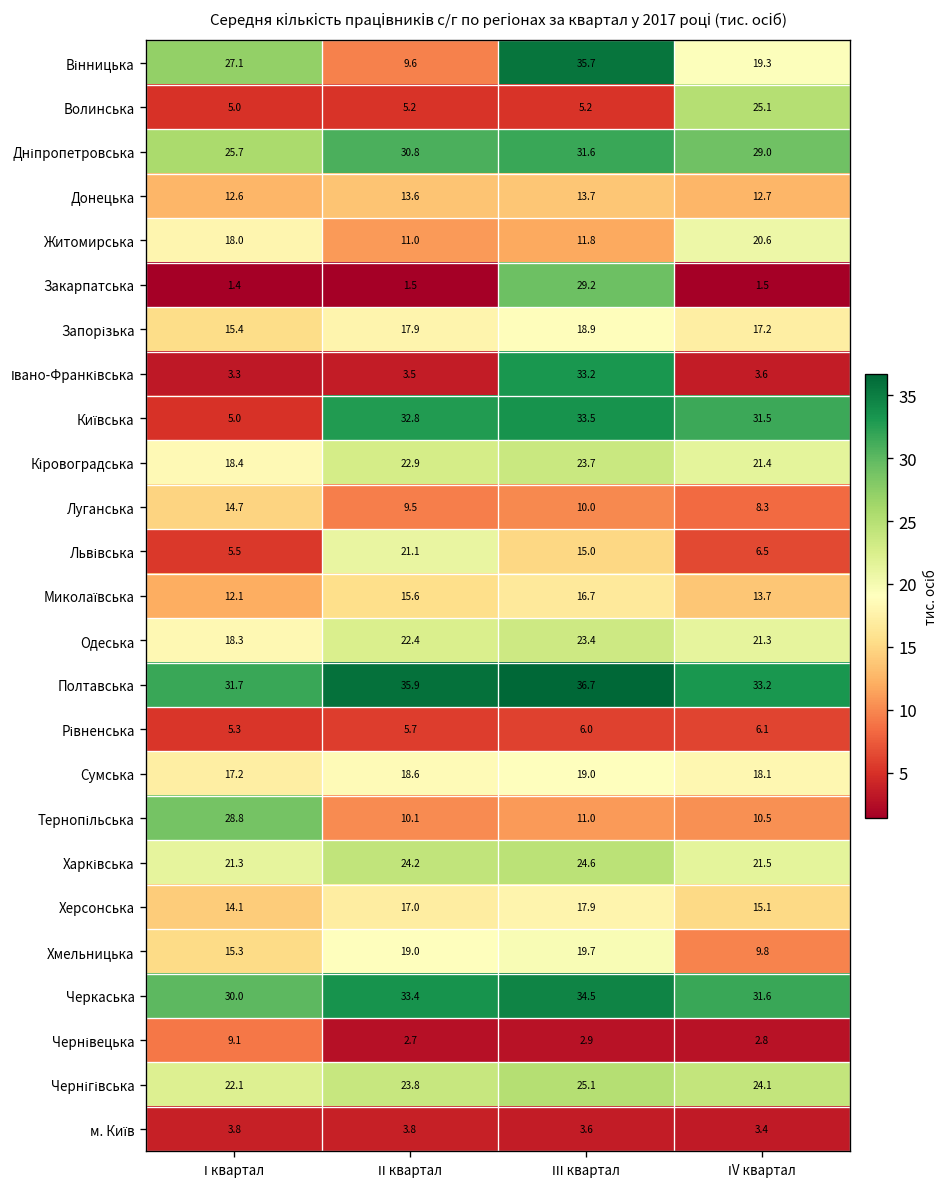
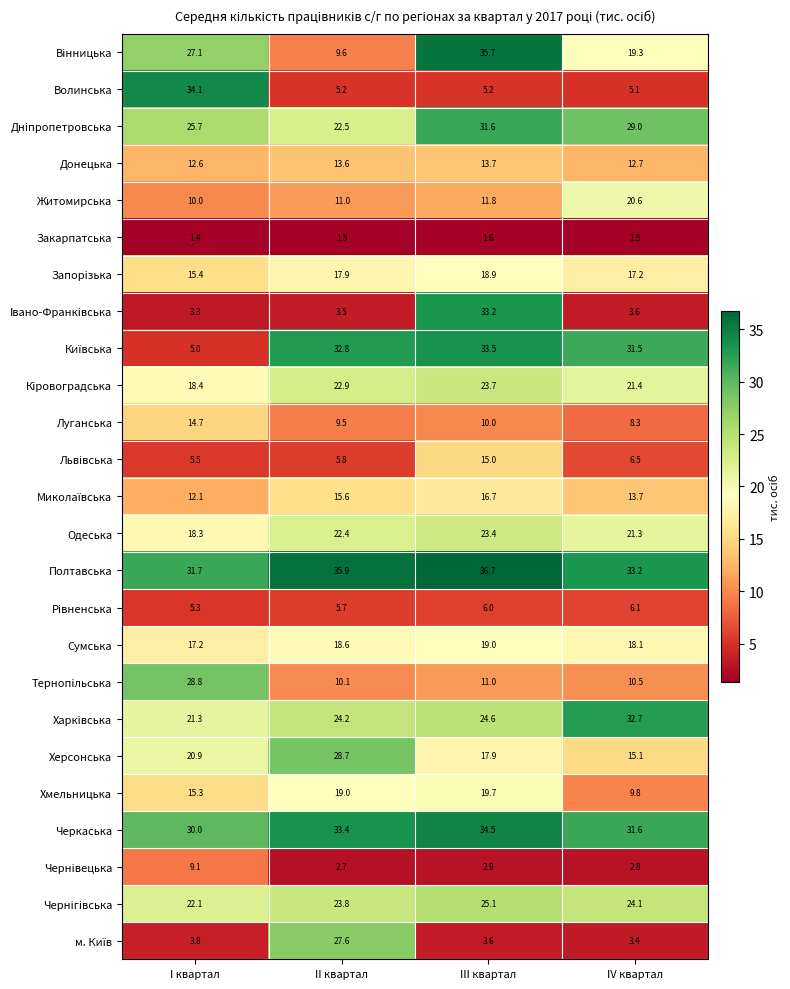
  {
    "Вінницька": {
      "І квартал": 27.1,
      "ІІ квартал": 9.6,
      "ІІІ квартал": 35.7,
      "ІV квартал": 19.3
    },
    "Волинська": {
-     "І квартал": 5.0,
+     "І квартал": 34.1,
      "ІІ квартал": 5.2,
      "ІІІ квартал": 5.2,
-     "ІV квартал": 25.1
+     "ІV квартал": 5.1
    },
    "Дніпропетровська": {
      "І квартал": 25.7,
-     "ІІ квартал": 30.8,
+     "ІІ квартал": 22.5,
      "ІІІ квартал": 31.6,
      "ІV квартал": 29.0
    },
    "Донецька": {
      "І квартал": 12.6,
      "ІІ квартал": 13.6,
      "ІІІ квартал": 13.7,
      "ІV квартал": 12.7
    },
    "Житомирська": {
-     "І квартал": 18.0,
+     "І квартал": 10.0,
      "ІІ квартал": 11.0,
      "ІІІ квартал": 11.8,
      "ІV квартал": 20.6
    },
    "Закарпатська": {
      "І квартал": 1.4,
      "ІІ квартал": 1.5,
-     "ІІІ квартал": 29.2,
+     "ІІІ квартал": 1.6,
      "ІV квартал": 1.5
    },
    "Запорізька": {
      "І квартал": 15.4,
      "ІІ квартал": 17.9,
      "ІІІ квартал": 18.9,
      "ІV квартал": 17.2
    },
    "Івано-Франківська": {
      "І квартал": 3.3,
      "ІІ квартал": 3.5,
      "ІІІ квартал": 33.2,
      "ІV квартал": 3.6
    },
    "Київська": {
      "І квартал": 5.0,
      "ІІ квартал": 32.8,
      "ІІІ квартал": 33.5,
      "ІV квартал": 31.5
    },
    "Кіровоградська": {
      "І квартал": 18.4,
      "ІІ квартал": 22.9,
      "ІІІ квартал": 23.7,
      "ІV квартал": 21.4
    },
    "Луганська": {
      "І квартал": 14.7,
      "ІІ квартал": 9.5,
      "ІІІ квартал": 10.0,
      "ІV квартал": 8.3
    },
    "Львівська": {
      "І квартал": 5.5,
-     "ІІ квартал": 21.1,
+     "ІІ квартал": 5.8,
      "ІІІ квартал": 15.0,
      "ІV квартал": 6.5
    },
    "Миколаївська": {
      "І квартал": 12.1,
      "ІІ квартал": 15.6,
      "ІІІ квартал": 16.7,
      "ІV квартал": 13.7
    },
    "Одеська": {
      "І квартал": 18.3,
      "ІІ квартал": 22.4,
      "ІІІ квартал": 23.4,
      "ІV квартал": 21.3
    },
    "Полтавська": {
      "І квартал": 31.7,
      "ІІ квартал": 35.9,
      "ІІІ квартал": 36.7,
      "ІV квартал": 33.2
    },
    "Рівненська": {
      "І квартал": 5.3,
      "ІІ квартал": 5.7,
      "ІІІ квартал": 6.0,
      "ІV квартал": 6.1
    },
    "Сумська": {
      "І квартал": 17.2,
      "ІІ квартал": 18.6,
      "ІІІ квартал": 19.0,
      "ІV квартал": 18.1
    },
    "Тернопільська": {
      "І квартал": 28.8,
      "ІІ квартал": 10.1,
      "ІІІ квартал": 11.0,
      "ІV квартал": 10.5
    },
    "Харківська": {
      "І квартал": 21.3,
      "ІІ квартал": 24.2,
      "ІІІ квартал": 24.6,
-     "ІV квартал": 21.5
+     "ІV квартал": 32.7
    },
    "Херсонська": {
-     "І квартал": 14.1,
-     "ІІ квартал": 17.0,
+     "І квартал": 20.9,
+     "ІІ квартал": 28.7,
      "ІІІ квартал": 17.9,
      "ІV квартал": 15.1
    },
    "Хмельницька": {
      "І квартал": 15.3,
      "ІІ квартал": 19.0,
      "ІІІ квартал": 19.7,
      "ІV квартал": 9.8
    },
    "Черкаська": {
      "І квартал": 30.0,
      "ІІ квартал": 33.4,
      "ІІІ квартал": 34.5,
      "ІV квартал": 31.6
    },
    "Чернівецька": {
      "І квартал": 9.1,
      "ІІ квартал": 2.7,
      "ІІІ квартал": 2.9,
      "ІV квартал": 2.8
    },
    "Чернігівська": {
      "І квартал": 22.1,
      "ІІ квартал": 23.8,
      "ІІІ квартал": 25.1,
      "ІV квартал": 24.1
    },
    "м. Київ": {
      "І квартал": 3.8,
-     "ІІ квартал": 3.8,
+     "ІІ квартал": 27.6,
      "ІІІ квартал": 3.6,
      "ІV квартал": 3.4
    }
  }
